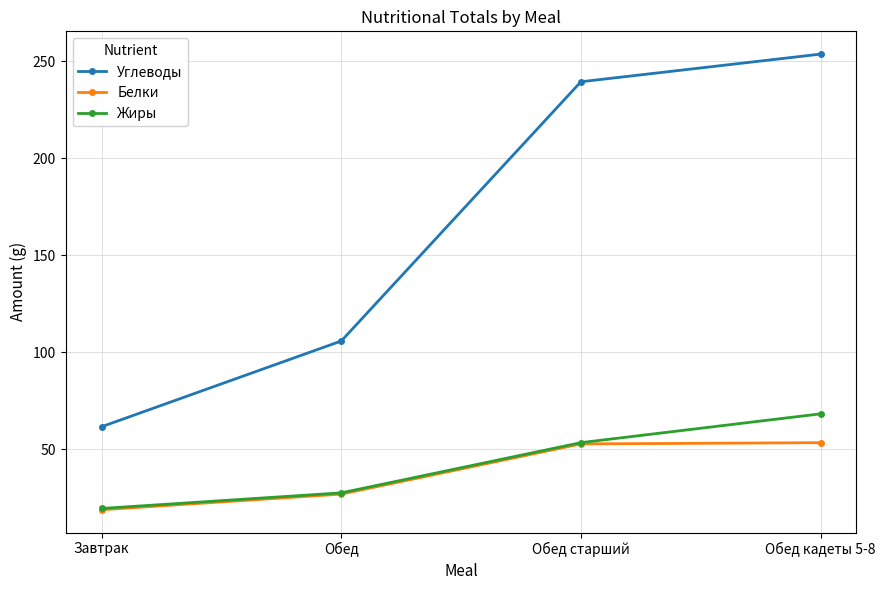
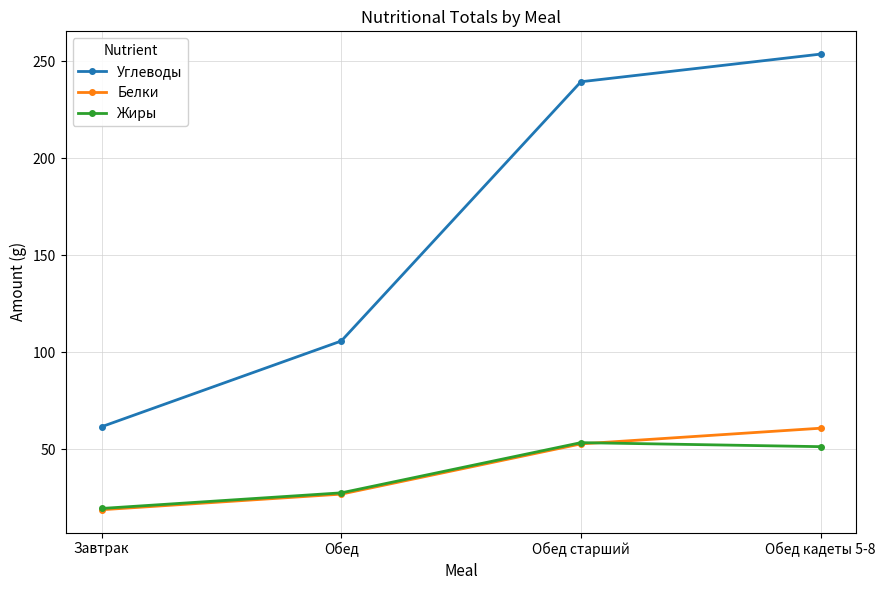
  {
    "Углеводы": {
      "Завтрак": 62,
      "Обед": 106,
      "Обед старший": 240,
      "Обед кадеты 5-8": 254
    },
    "Белки": {
-     "Обед кадеты 5-8": 53
+     "Обед кадеты 5-8": 61
    },
    "Жиры": {
-     "Обед кадеты 5-8": 68
+     "Обед кадеты 5-8": 51
    }
  }
